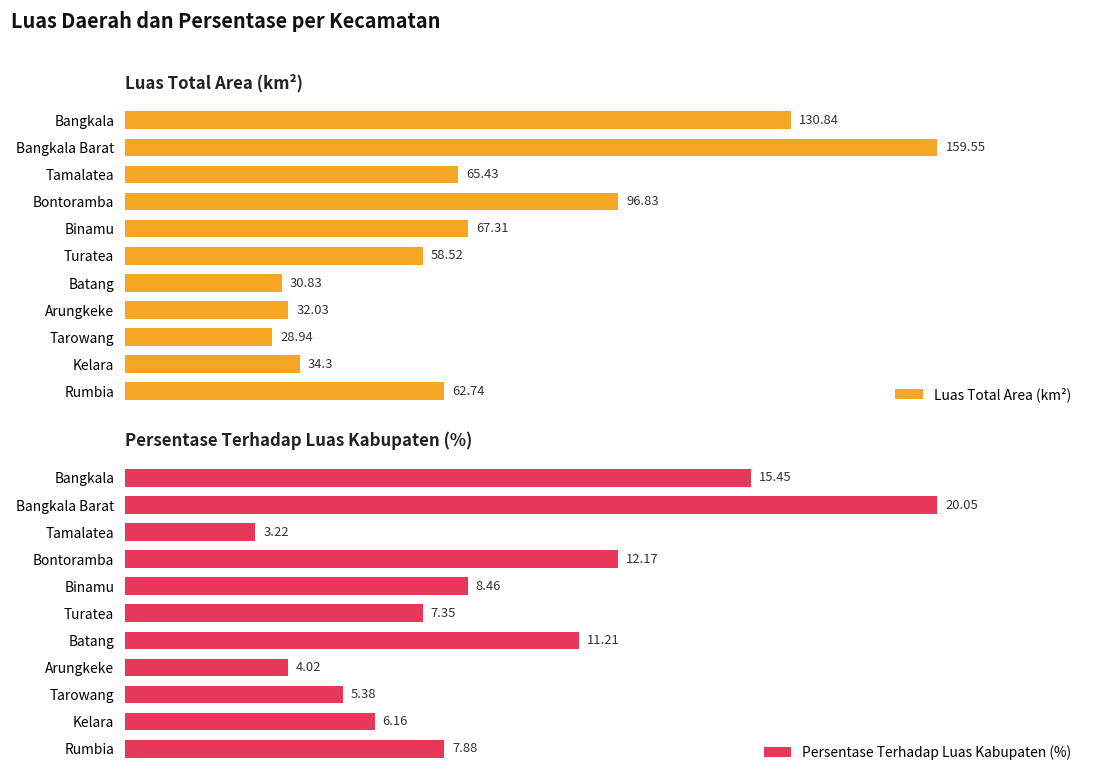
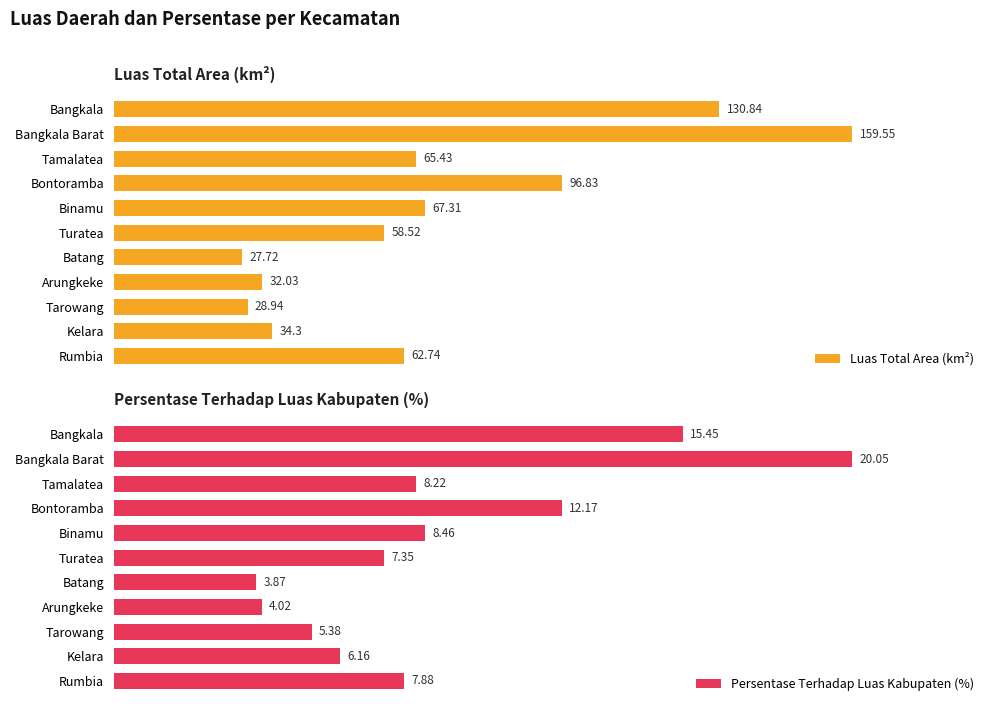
  {
    "Luas Total Area (km²)": {
      "Bangkala": 130.84,
      "Bangkala Barat": 159.55,
      "Tamalatea": 65.43,
      "Bontoramba": 96.83,
      "Binamu": 67.31,
      "Turatea": 58.52,
-     "Batang": 30.83,
+     "Batang": 27.72,
      "Arungkeke": 32.03,
      "Tarowang": 28.94,
      "Kelara": 34.3,
      "Rumbia": 62.74
    },
    "Persentase Terhadap Luas Kabupaten (%)": {
      "Bangkala": 15.45,
      "Bangkala Barat": 20.05,
-     "Tamalatea": 3.22,
+     "Tamalatea": 8.22,
      "Bontoramba": 12.17,
      "Binamu": 8.46,
      "Turatea": 7.35,
-     "Batang": 11.21,
+     "Batang": 3.87,
      "Arungkeke": 4.02,
      "Tarowang": 5.38,
      "Kelara": 6.16,
      "Rumbia": 7.88
    }
  }
